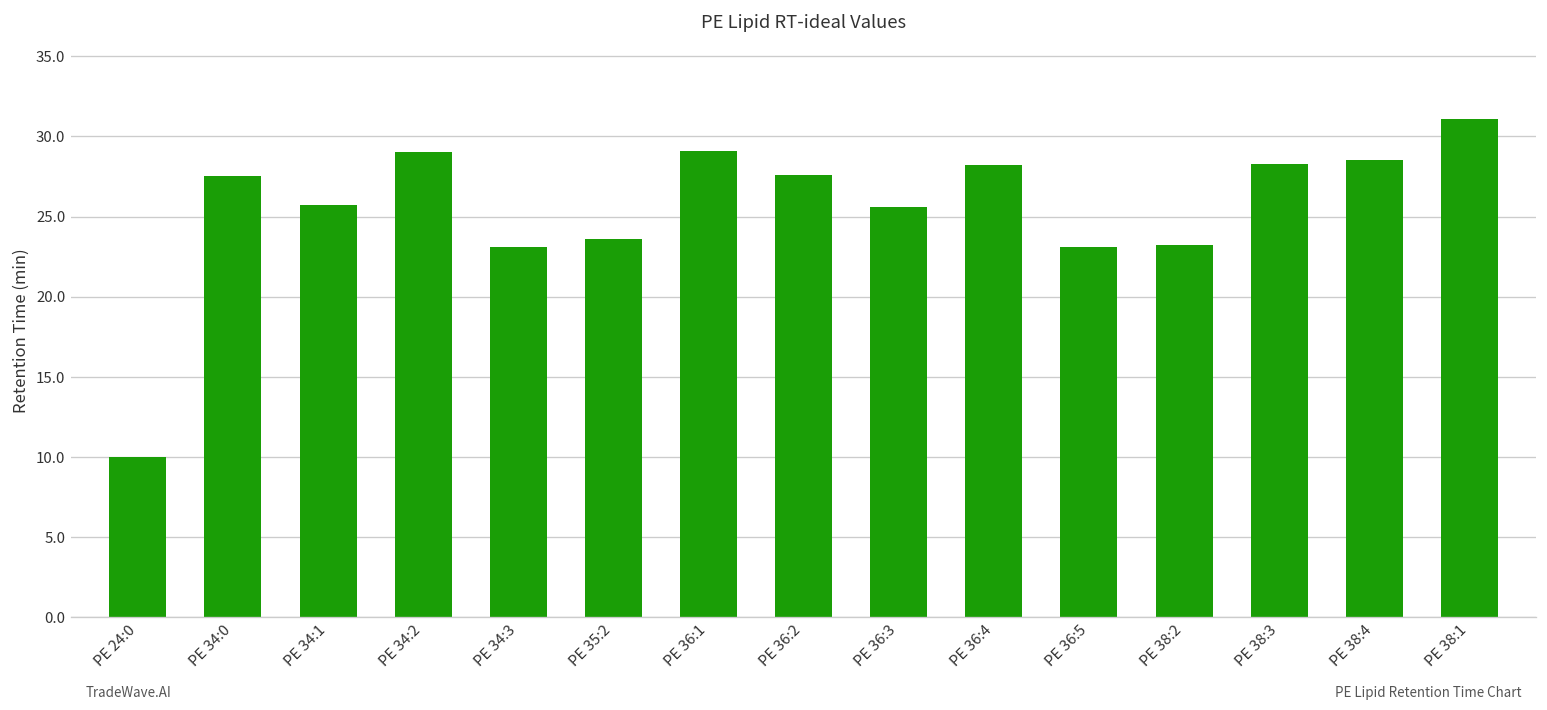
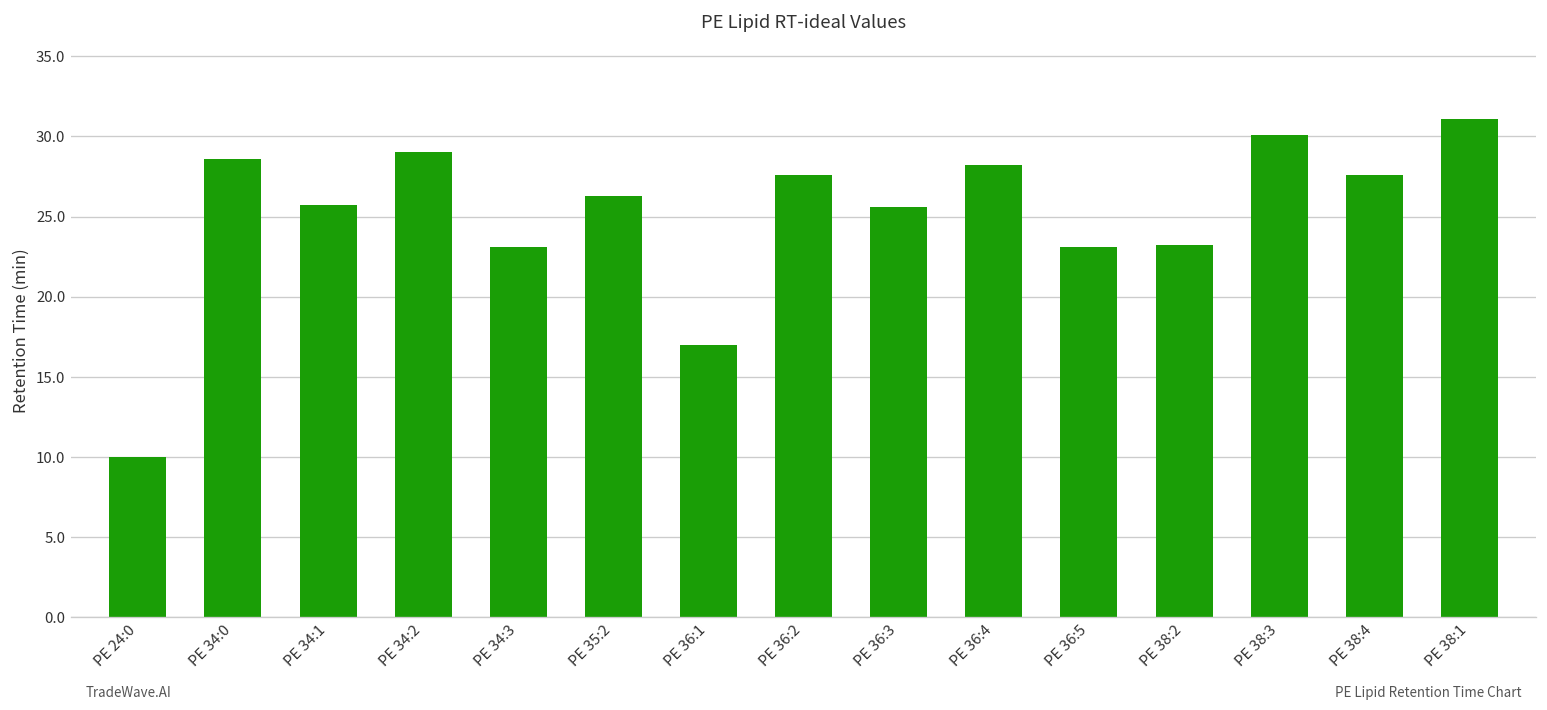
  {
    "PE 24:0": 10.0,
-   "PE 34:0": 27.5,
+   "PE 34:0": 28.6,
    "PE 34:1": 25.7,
    "PE 34:2": 29.0,
    "PE 34:3": 23.1,
-   "PE 35:2": 23.6,
-   "PE 36:1": 29.1,
+   "PE 35:2": 26.3,
+   "PE 36:1": 17.0,
    "PE 36:2": 27.6,
    "PE 36:3": 25.6,
    "PE 36:4": 28.2,
    "PE 36:5": 23.1,
    "PE 38:2": 23.2,
-   "PE 38:3": 28.3,
-   "PE 38:4": 28.5,
+   "PE 38:3": 30.1,
+   "PE 38:4": 27.6,
    "PE 38:1": 31.1
  }
